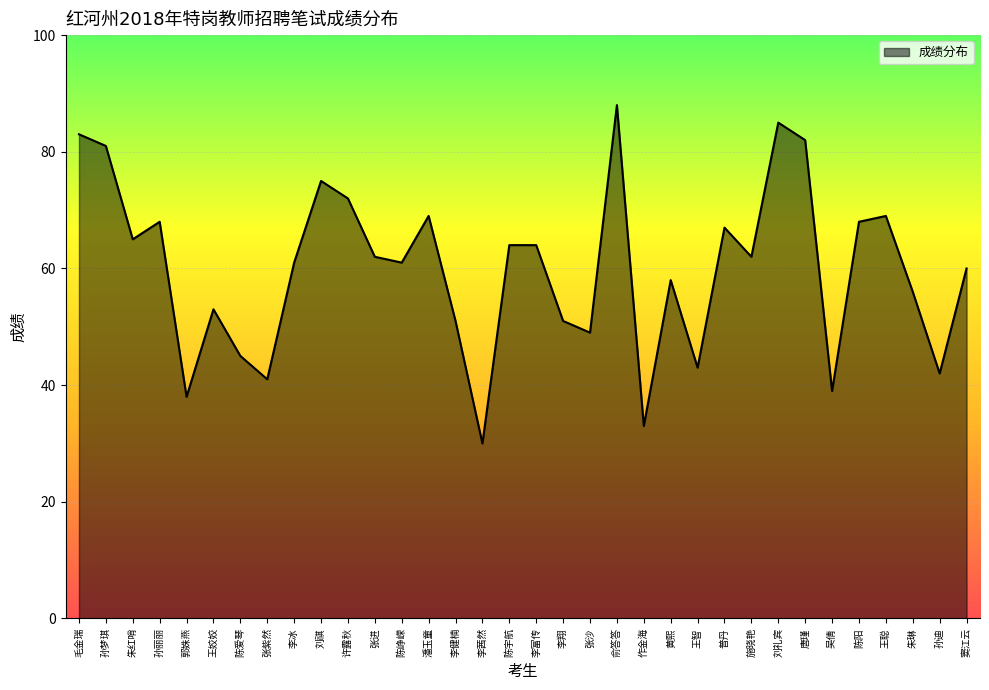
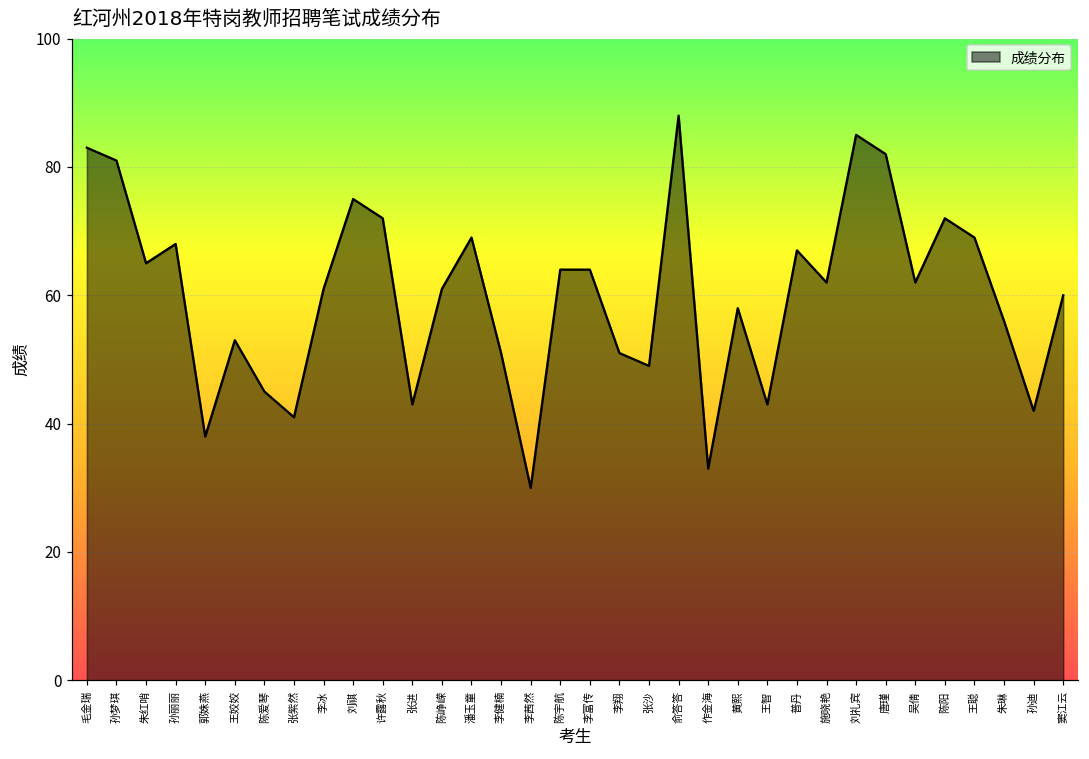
  {
    "毛金瑞": 83,
    "孙梦琪": 81,
    "朱红哨": 65,
    "孙丽丽": 68,
    "郭姝燕": 38,
    "王姣姣": 53,
    "陈爱琴": 45,
    "张紫然": 41,
    "李冰": 61,
    "刘祺": 75,
    "许露秋": 72,
-   "张进": 62,
+   "张进": 43,
    "陈峥嵘": 61,
    "潘玉童": 69,
    "李健楠": 51,
    "李茜然": 30,
    "陈宇航": 64,
    "李富传": 64,
    "李翔": 51,
    "张沙": 49,
    "俞答答": 88,
    "作金海": 33,
    "黄熙": 58,
    "王智": 43,
    "普丹": 67,
    "施晓艳": 62,
    "刘礼宾": 85,
    "唐瑾": 82,
-   "吴倩": 39,
-   "陈阳": 68,
+   "吴倩": 62,
+   "陈阳": 72,
    "王聪": 69,
    "朱琳": 56,
    "孙迪": 42,
    "窦江云": 60
  }
